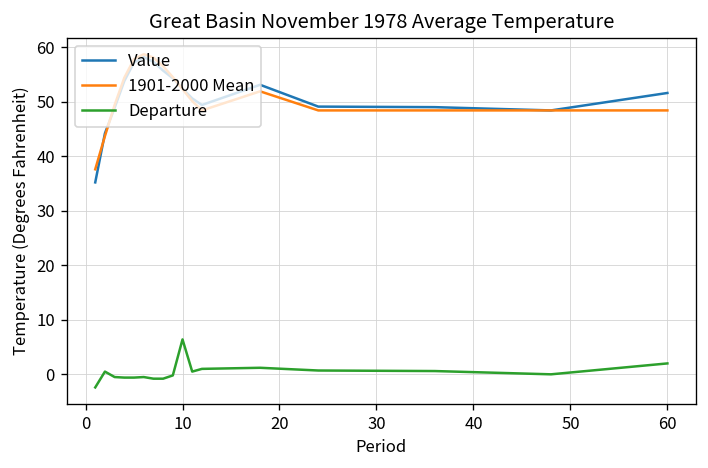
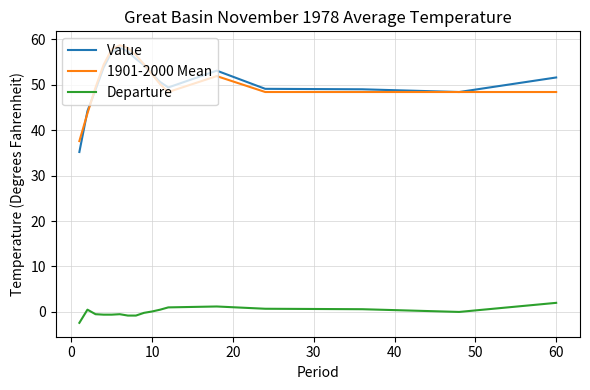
  {
    "Value": {
      "60": 52
    },
    "1901-2000 Mean": {
      "60": 48
    },
    "Departure": {
-     "10": 6,
+     "10": 0,
      "60": 2
    }
  }
